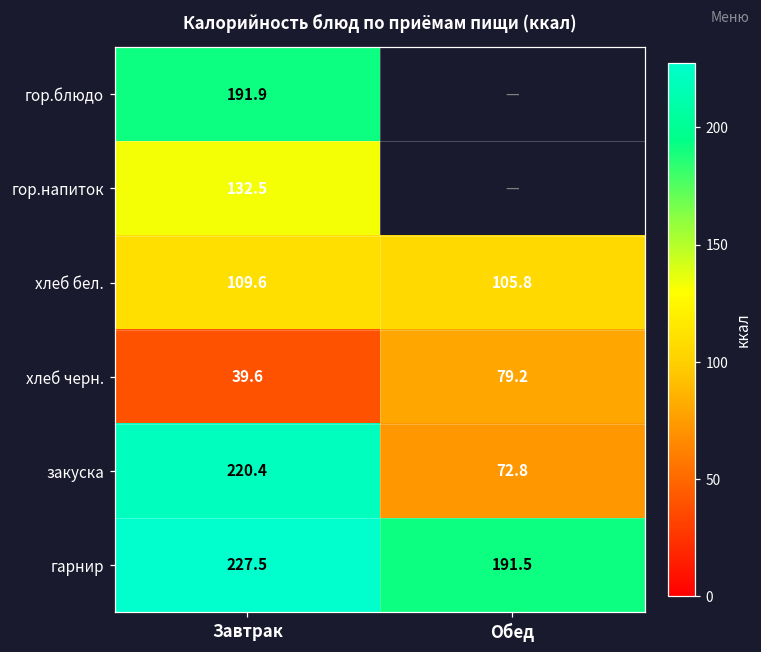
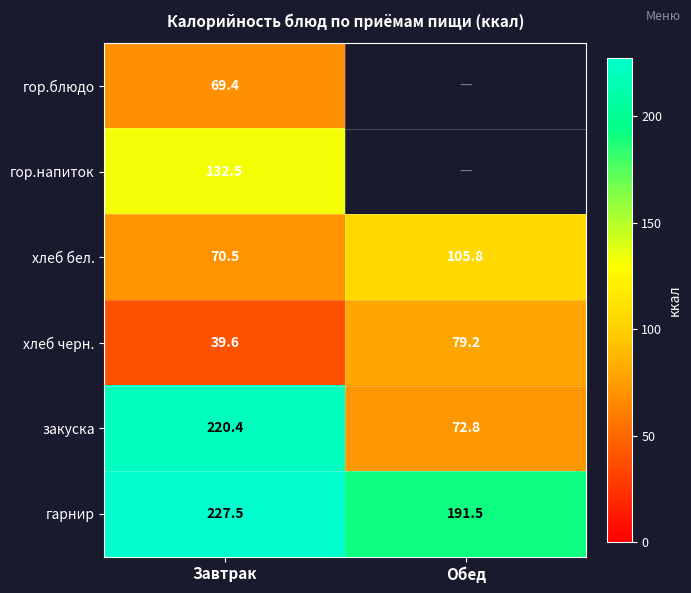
  {
    "гор.блюдо": {
-     "Завтрак": 191.9
+     "Завтрак": 69.4
    },
    "гор.напиток": {
      "Завтрак": 132.5
    },
    "хлеб бел.": {
-     "Завтрак": 109.6,
+     "Завтрак": 70.5,
      "Обед": 105.8
    },
    "хлеб черн.": {
      "Завтрак": 39.6,
      "Обед": 79.2
    },
    "закуска": {
      "Завтрак": 220.4,
      "Обед": 72.8
    },
    "гарнир": {
      "Завтрак": 227.5,
      "Обед": 191.5
    }
  }
